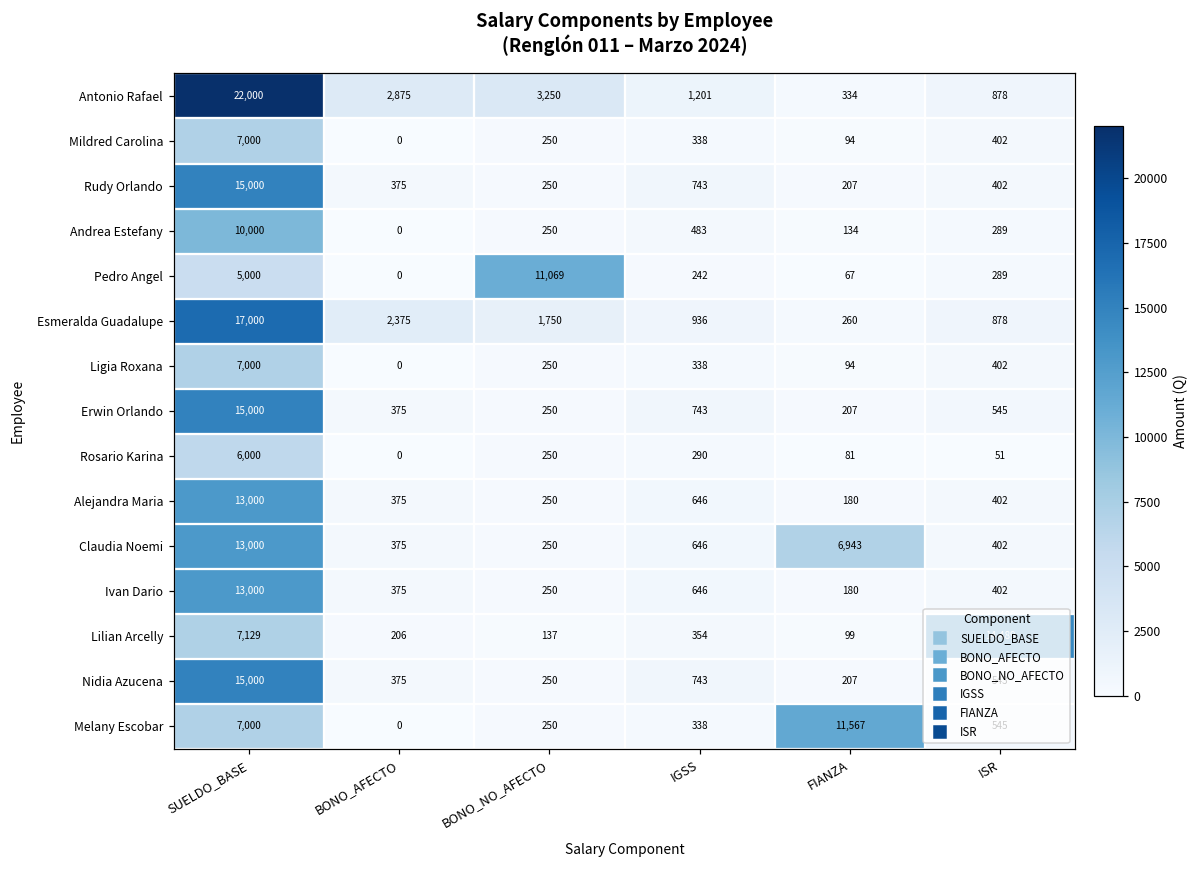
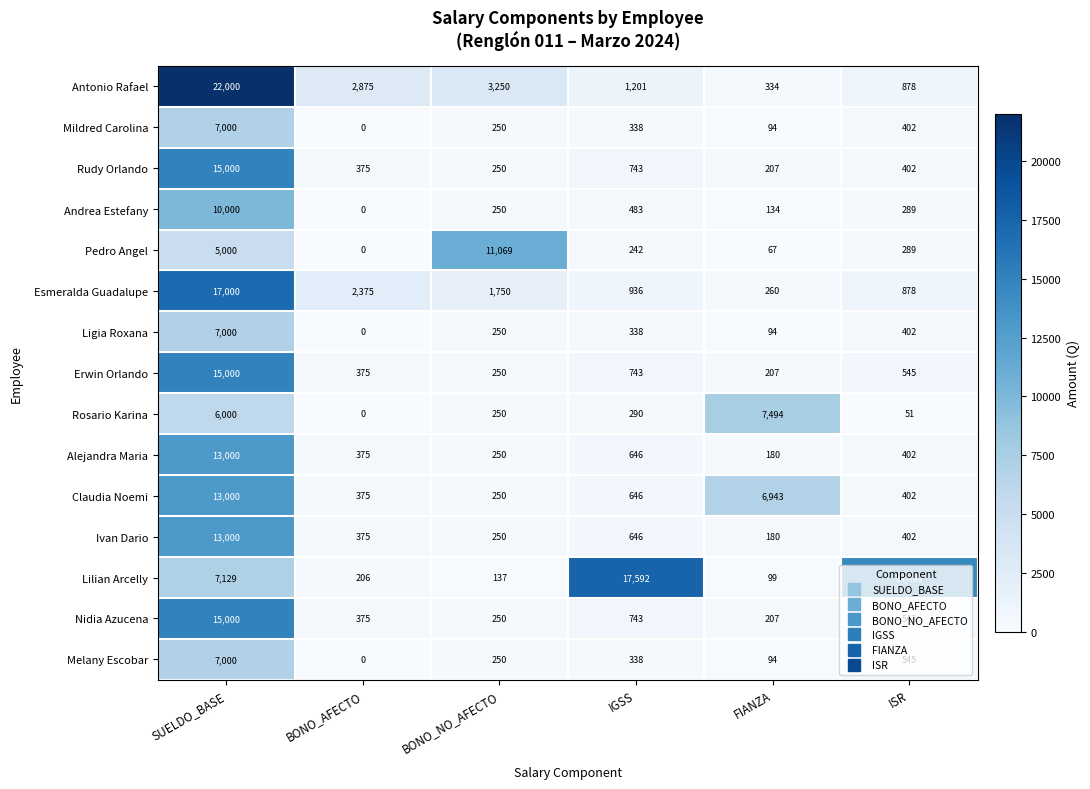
  {
    "Antonio Rafael": {
      "SUELDO_BASE": "22,000",
      "BONO_AFECTO": "2,875",
      "BONO_NO_AFECTO": "3,250",
      "IGSS": "1,201",
      "FIANZA": "334",
      "ISR": "878"
    },
    "Mildred Carolina": {
      "SUELDO_BASE": "7,000",
      "BONO_AFECTO": "0",
      "BONO_NO_AFECTO": "250",
      "IGSS": "338",
      "FIANZA": "94",
      "ISR": "402"
    },
    "Rudy Orlando": {
      "SUELDO_BASE": "15,000",
      "BONO_AFECTO": "375",
      "BONO_NO_AFECTO": "250",
      "IGSS": "743",
      "FIANZA": "207",
      "ISR": "402"
    },
    "Andrea Estefany": {
      "SUELDO_BASE": "10,000",
      "BONO_AFECTO": "0",
      "BONO_NO_AFECTO": "250",
      "IGSS": "483",
      "FIANZA": "134",
      "ISR": "289"
    },
    "Pedro Angel": {
      "SUELDO_BASE": "5,000",
      "BONO_AFECTO": "0",
      "BONO_NO_AFECTO": "11,069",
      "IGSS": "242",
      "FIANZA": "67",
      "ISR": "289"
    },
    "Esmeralda Guadalupe": {
      "SUELDO_BASE": "17,000",
      "BONO_AFECTO": "2,375",
      "BONO_NO_AFECTO": "1,750",
      "IGSS": "936",
      "FIANZA": "260",
      "ISR": "878"
    },
    "Ligia Roxana": {
      "SUELDO_BASE": "7,000",
      "BONO_AFECTO": "0",
      "BONO_NO_AFECTO": "250",
      "IGSS": "338",
      "FIANZA": "94",
      "ISR": "402"
    },
    "Erwin Orlando": {
      "SUELDO_BASE": "15,000",
      "BONO_AFECTO": "375",
      "BONO_NO_AFECTO": "250",
      "IGSS": "743",
      "FIANZA": "207",
      "ISR": "545"
    },
    "Rosario Karina": {
      "SUELDO_BASE": "6,000",
      "BONO_AFECTO": "0",
      "BONO_NO_AFECTO": "250",
      "IGSS": "290",
-     "FIANZA": "81",
+     "FIANZA": "7,494",
      "ISR": "51"
    },
    "Alejandra Maria": {
      "SUELDO_BASE": "13,000",
      "BONO_AFECTO": "375",
      "BONO_NO_AFECTO": "250",
      "IGSS": "646",
      "FIANZA": "180",
      "ISR": "402"
    },
    "Claudia Noemi": {
      "SUELDO_BASE": "13,000",
      "BONO_AFECTO": "375",
      "BONO_NO_AFECTO": "250",
      "IGSS": "646",
      "FIANZA": "6,943",
      "ISR": "402"
    },
    "Ivan Dario": {
      "SUELDO_BASE": "13,000",
      "BONO_AFECTO": "375",
      "BONO_NO_AFECTO": "250",
      "IGSS": "646",
      "FIANZA": "180",
      "ISR": "402"
    },
    "Lilian Arcelly": {
      "SUELDO_BASE": "7,129",
      "BONO_AFECTO": "206",
      "BONO_NO_AFECTO": "137",
-     "IGSS": "354",
+     "IGSS": "17,592",
      "FIANZA": "99"
    },
    "Nidia Azucena": {
      "SUELDO_BASE": "15,000",
      "BONO_AFECTO": "375",
      "BONO_NO_AFECTO": "250",
      "IGSS": "743",
      "FIANZA": "207"
    },
    "Melany Escobar": {
      "SUELDO_BASE": "7,000",
      "BONO_AFECTO": "0",
      "BONO_NO_AFECTO": "250",
      "IGSS": "338",
-     "FIANZA": "11,567"
+     "FIANZA": "94"
    }
  }
